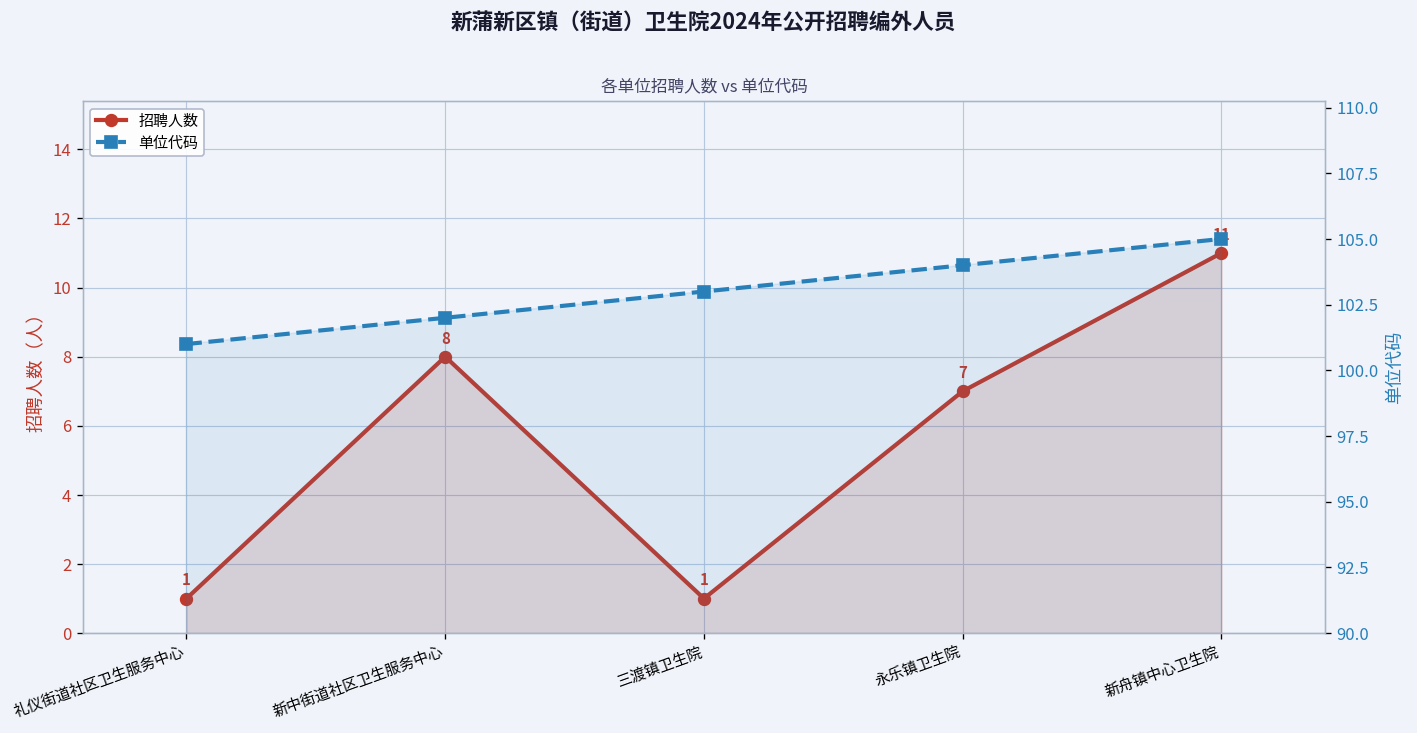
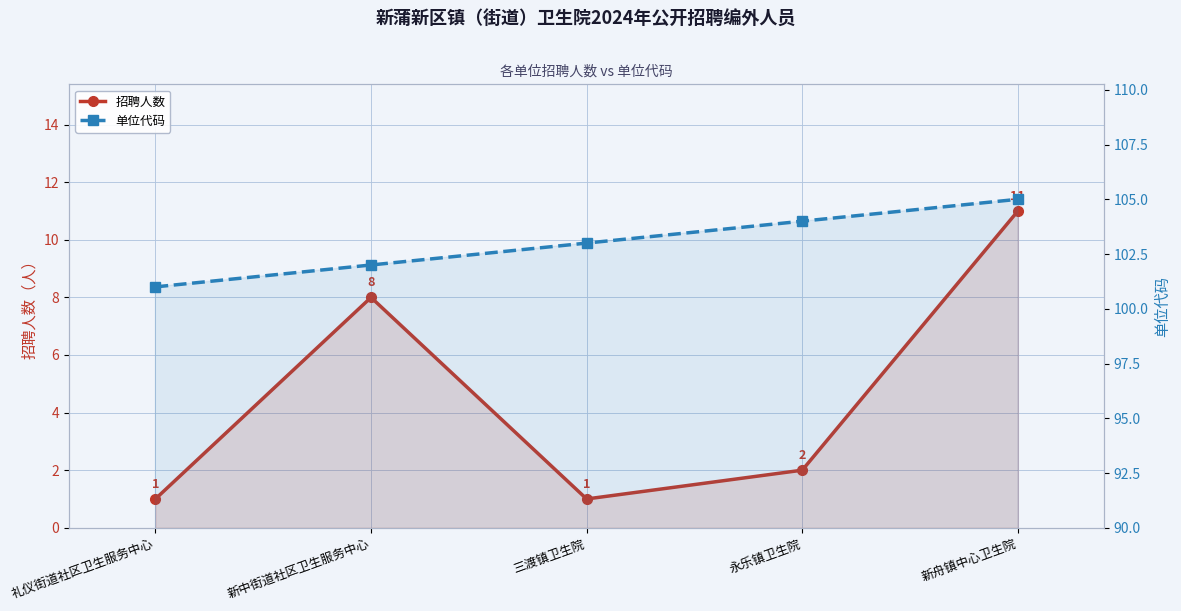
  {
    "招聘人数": {
      "礼仪街道社区卫生服务中心": 1,
      "新中街道社区卫生服务中心": 8,
      "三渡镇卫生院": 1,
-     "永乐镇卫生院": 7
+     "永乐镇卫生院": 2
    }
  }
